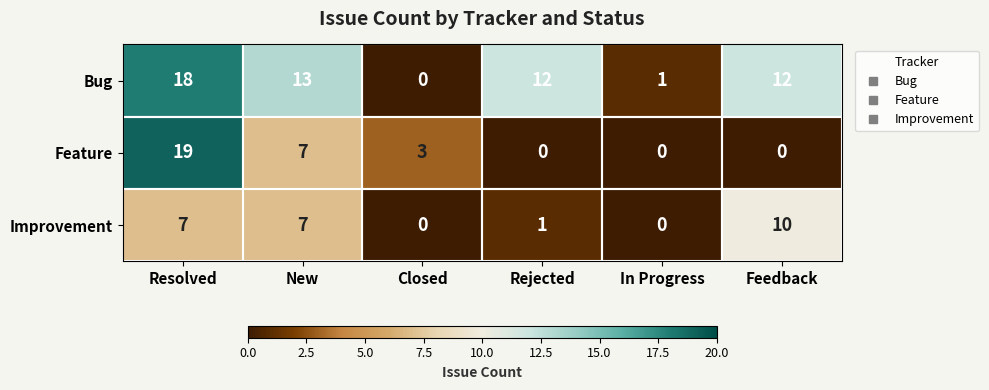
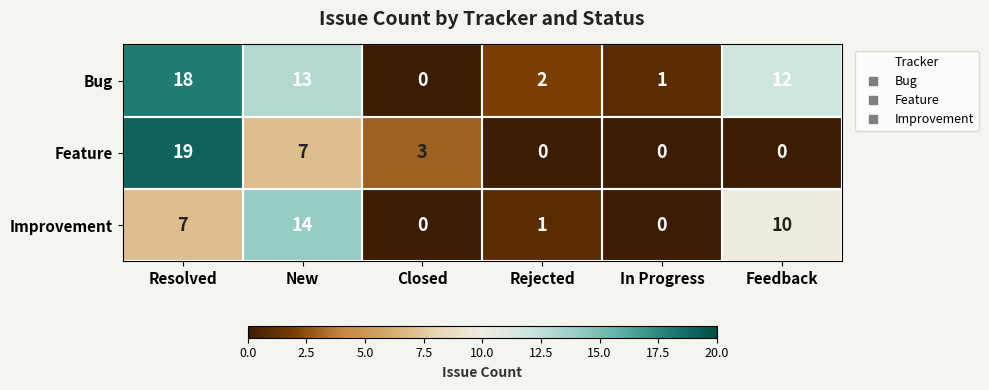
  {
    "Bug": {
      "Resolved": 18,
      "New": 13,
      "Closed": 0,
-     "Rejected": 12,
+     "Rejected": 2,
      "In Progress": 1,
      "Feedback": 12
    },
    "Feature": {
      "Resolved": 19,
      "New": 7,
      "Closed": 3,
      "Rejected": 0,
      "In Progress": 0,
      "Feedback": 0
    },
    "Improvement": {
      "Resolved": 7,
-     "New": 7,
+     "New": 14,
      "Closed": 0,
      "Rejected": 1,
      "In Progress": 0,
      "Feedback": 10
    }
  }
